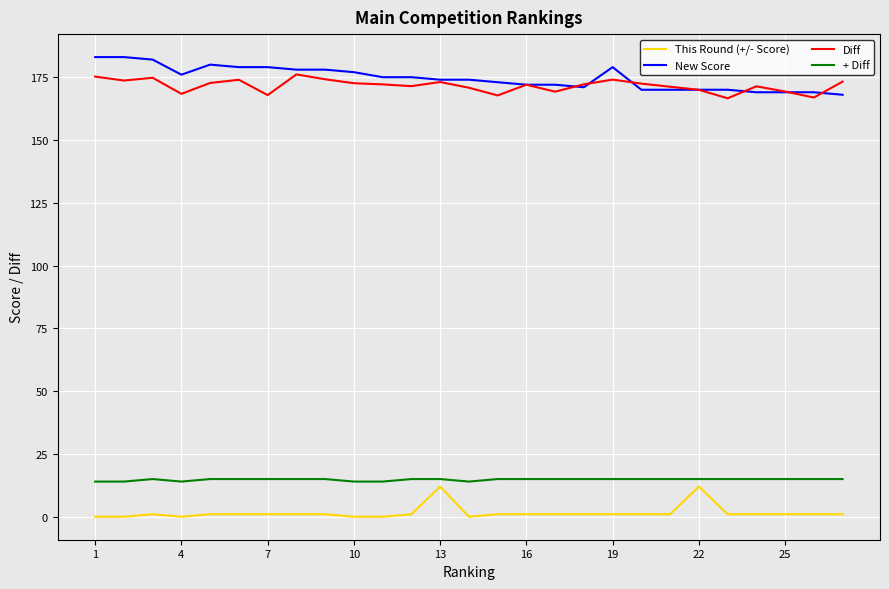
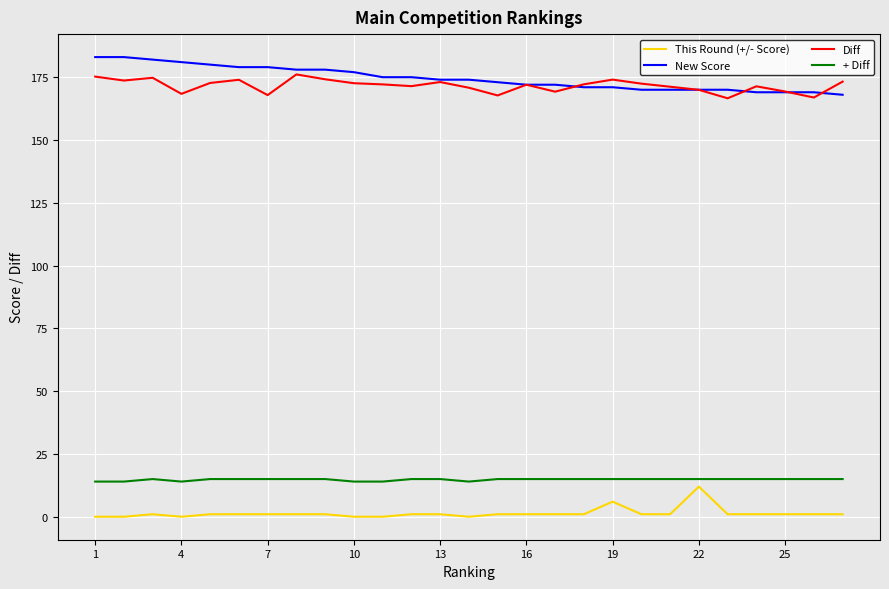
  {
    "This Round (+/- Score)": {
      "1": 0,
      "4": 0,
      "7": 1,
      "10": 0,
-     "13": 12,
+     "13": 1,
      "16": 1,
-     "19": 1,
+     "19": 6,
      "22": 12,
      "25": 1
    },
    "New Score": {
      "1": 183,
-     "4": 176,
+     "4": 181,
      "7": 179,
      "10": 177,
-     "19": 179
+     "19": 171
    },
    "Diff": {
      "1": 175,
      "4": 168,
      "7": 168,
      "10": 173,
      "19": 174
    },
    "+ Diff": {
      "1": 14,
      "4": 14,
      "7": 15,
      "10": 14,
      "13": 15,
      "16": 15,
      "19": 15,
      "22": 15,
      "25": 15
    }
  }
